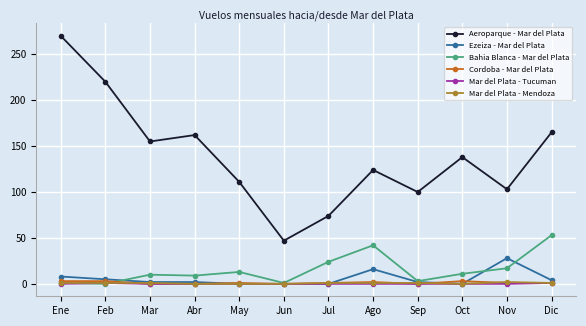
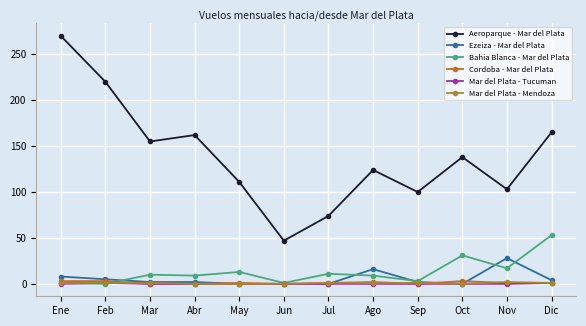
  {
    "Aeroparque - Mar del Plata": {
      "Ene": 270,
      "Feb": 220,
      "Mar": 160,
      "Abr": 160,
      "May": 110,
      "Jun": 50,
      "Jul": 70,
      "Ago": 120,
      "Sep": 100,
      "Oct": 140,
      "Nov": 100,
      "Dic": 170
    },
    "Ezeiza - Mar del Plata": {
      "Ene": 10,
      "Ago": 20,
      "Nov": 30,
      "Dic": 0
    },
    "Bahia Blanca - Mar del Plata": {
      "Mar": 10,
      "Abr": 10,
      "May": 10,
-     "Jul": 20,
-     "Ago": 40,
-     "Oct": 10,
+     "Jul": 10,
+     "Ago": 10,
+     "Oct": 30,
      "Nov": 20,
      "Dic": 50
    }
  }
